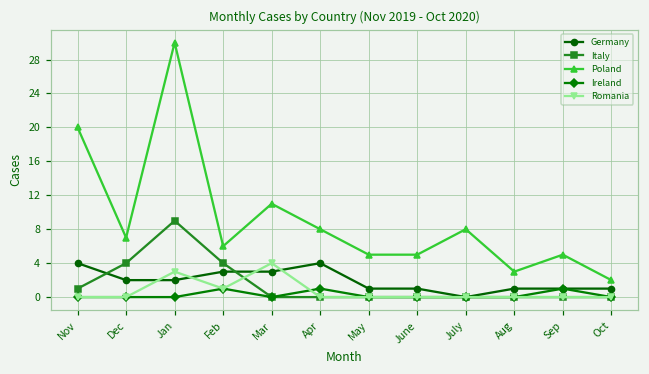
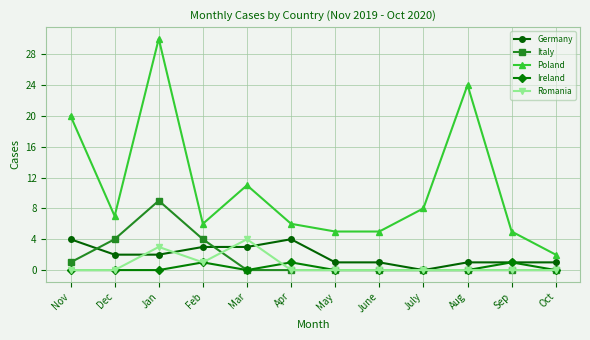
  {
    "Poland": {
      "Nov": 20,
      "Dec": 7,
      "Jan": 30,
      "Feb": 6,
      "Mar": 11,
-     "Apr": 8,
+     "Apr": 6,
      "May": 5,
      "June": 5,
      "July": 8,
-     "Aug": 3,
+     "Aug": 24,
      "Sep": 5,
      "Oct": 2
    },
    "Romania": {
      "Jan": 3,
      "Mar": 4
    }
  }
